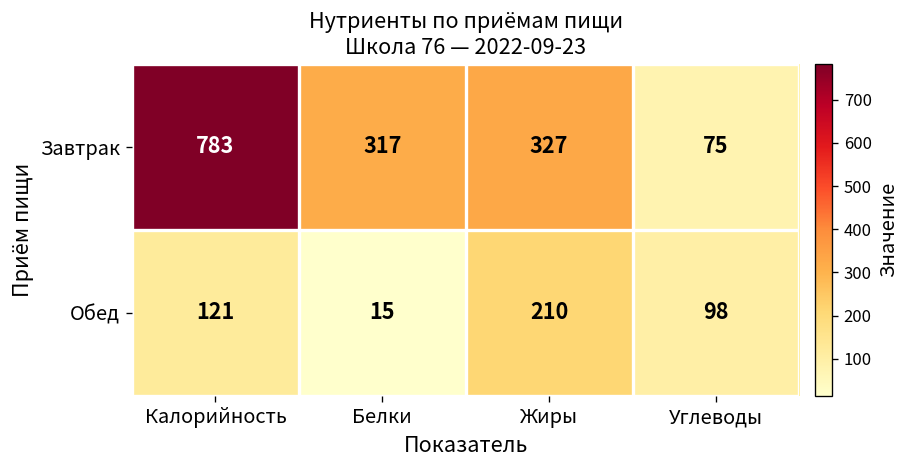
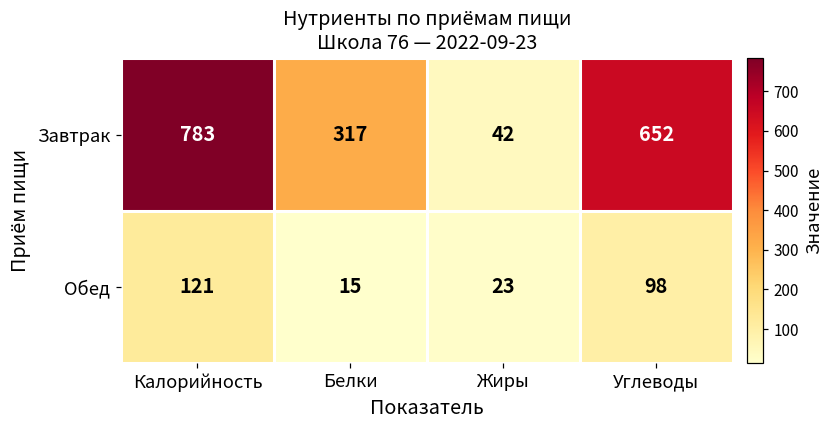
  {
    "Завтрак": {
      "Калорийность": 783,
      "Белки": 317,
-     "Жиры": 327,
-     "Углеводы": 75
+     "Жиры": 42,
+     "Углеводы": 652
    },
    "Обед": {
      "Калорийность": 121,
      "Белки": 15,
-     "Жиры": 210,
+     "Жиры": 23,
      "Углеводы": 98
    }
  }
